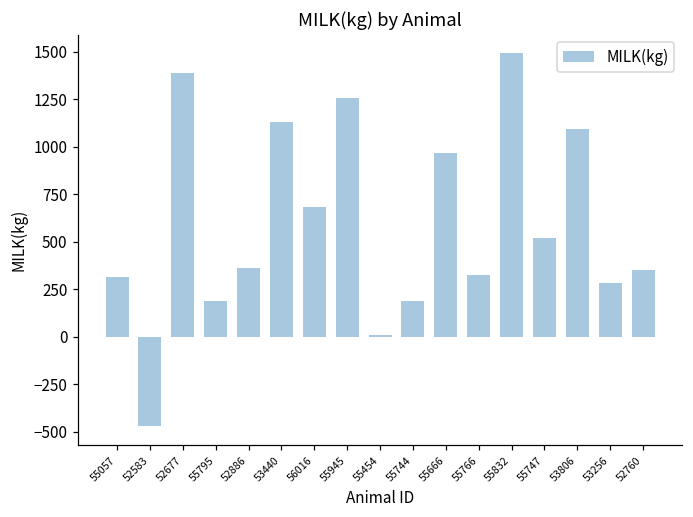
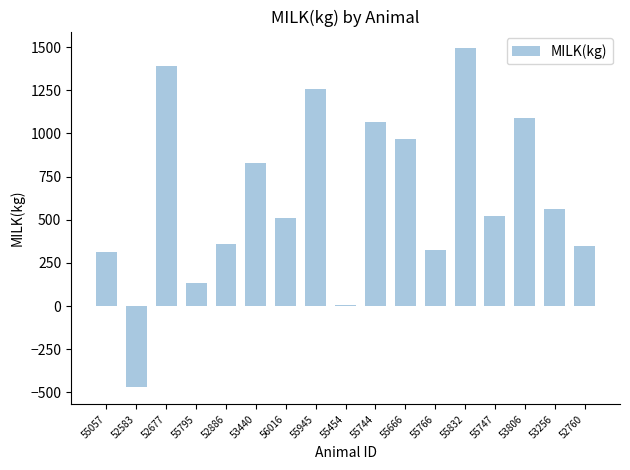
  {
    "55057": 320,
    "52583": -470,
    "52677": 1390,
-   "55795": 190,
+   "55795": 140,
    "52886": 360,
-   "53440": 1130,
-   "56016": 680,
+   "53440": 830,
+   "56016": 510,
    "55945": 1260,
-   "55744": 190,
+   "55744": 1070,
    "55666": 970,
    "55766": 330,
    "55832": 1490,
    "55747": 520,
    "53806": 1090,
-   "53256": 280,
+   "53256": 560,
    "52760": 350
  }
